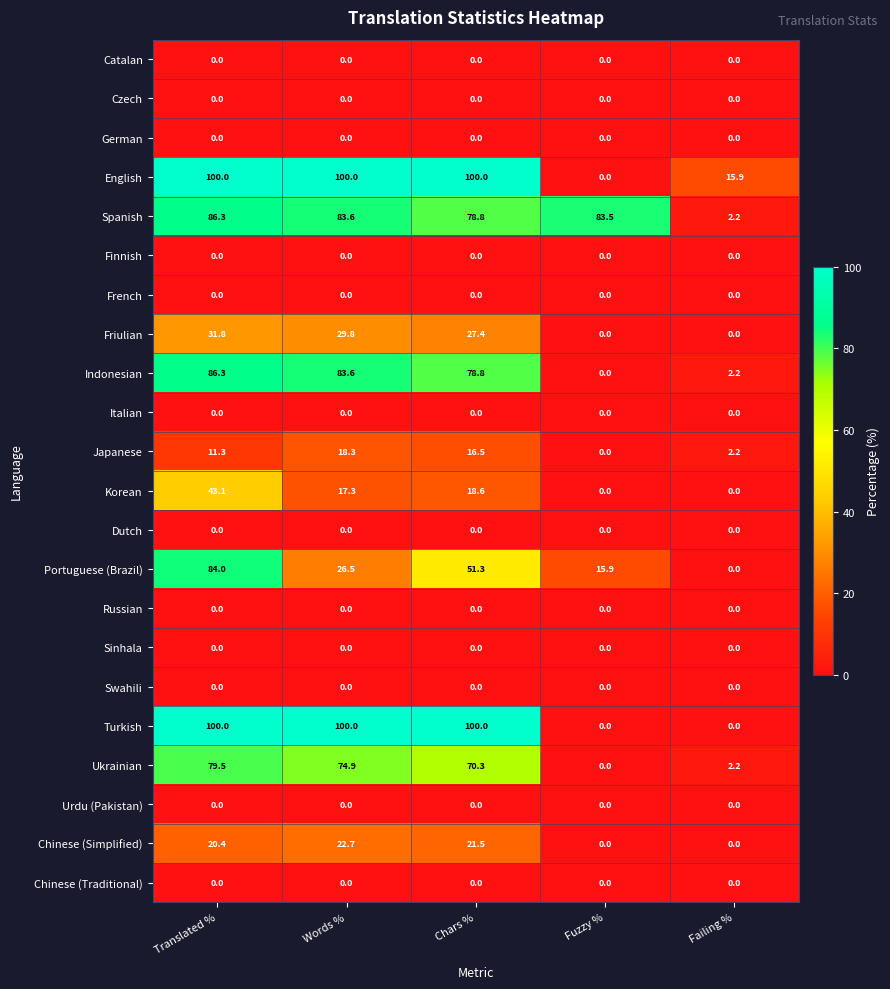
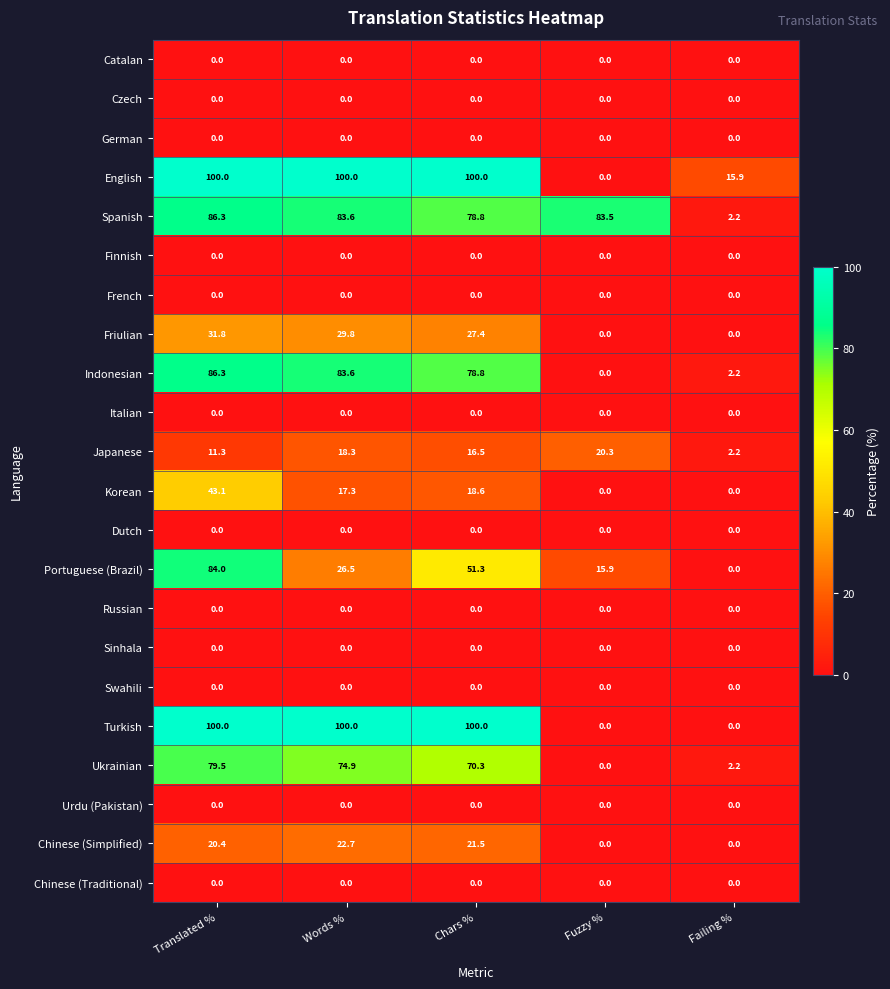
  {
    "Catalan": {
      "Translated %": 0.0,
      "Words %": 0.0,
      "Chars %": 0.0,
      "Fuzzy %": 0.0,
      "Failing %": 0.0
    },
    "Czech": {
      "Translated %": 0.0,
      "Words %": 0.0,
      "Chars %": 0.0,
      "Fuzzy %": 0.0,
      "Failing %": 0.0
    },
    "German": {
      "Translated %": 0.0,
      "Words %": 0.0,
      "Chars %": 0.0,
      "Fuzzy %": 0.0,
      "Failing %": 0.0
    },
    "English": {
      "Translated %": 100.0,
      "Words %": 100.0,
      "Chars %": 100.0,
      "Fuzzy %": 0.0,
      "Failing %": 15.9
    },
    "Spanish": {
      "Translated %": 86.3,
      "Words %": 83.6,
      "Chars %": 78.8,
      "Fuzzy %": 83.5,
      "Failing %": 2.2
    },
    "Finnish": {
      "Translated %": 0.0,
      "Words %": 0.0,
      "Chars %": 0.0,
      "Fuzzy %": 0.0,
      "Failing %": 0.0
    },
    "French": {
      "Translated %": 0.0,
      "Words %": 0.0,
      "Chars %": 0.0,
      "Fuzzy %": 0.0,
      "Failing %": 0.0
    },
    "Friulian": {
      "Translated %": 31.8,
      "Words %": 29.8,
      "Chars %": 27.4,
      "Fuzzy %": 0.0,
      "Failing %": 0.0
    },
    "Indonesian": {
      "Translated %": 86.3,
      "Words %": 83.6,
      "Chars %": 78.8,
      "Fuzzy %": 0.0,
      "Failing %": 2.2
    },
    "Italian": {
      "Translated %": 0.0,
      "Words %": 0.0,
      "Chars %": 0.0,
      "Fuzzy %": 0.0,
      "Failing %": 0.0
    },
    "Japanese": {
      "Translated %": 11.3,
      "Words %": 18.3,
      "Chars %": 16.5,
-     "Fuzzy %": 0.0,
+     "Fuzzy %": 20.3,
      "Failing %": 2.2
    },
    "Korean": {
      "Translated %": 43.1,
      "Words %": 17.3,
      "Chars %": 18.6,
      "Fuzzy %": 0.0,
      "Failing %": 0.0
    },
    "Dutch": {
      "Translated %": 0.0,
      "Words %": 0.0,
      "Chars %": 0.0,
      "Fuzzy %": 0.0,
      "Failing %": 0.0
    },
    "Portuguese (Brazil)": {
      "Translated %": 84.0,
      "Words %": 26.5,
      "Chars %": 51.3,
      "Fuzzy %": 15.9,
      "Failing %": 0.0
    },
    "Russian": {
      "Translated %": 0.0,
      "Words %": 0.0,
      "Chars %": 0.0,
      "Fuzzy %": 0.0,
      "Failing %": 0.0
    },
    "Sinhala": {
      "Translated %": 0.0,
      "Words %": 0.0,
      "Chars %": 0.0,
      "Fuzzy %": 0.0,
      "Failing %": 0.0
    },
    "Swahili": {
      "Translated %": 0.0,
      "Words %": 0.0,
      "Chars %": 0.0,
      "Fuzzy %": 0.0,
      "Failing %": 0.0
    },
    "Turkish": {
      "Translated %": 100.0,
      "Words %": 100.0,
      "Chars %": 100.0,
      "Fuzzy %": 0.0,
      "Failing %": 0.0
    },
    "Ukrainian": {
      "Translated %": 79.5,
      "Words %": 74.9,
      "Chars %": 70.3,
      "Fuzzy %": 0.0,
      "Failing %": 2.2
    },
    "Urdu (Pakistan)": {
      "Translated %": 0.0,
      "Words %": 0.0,
      "Chars %": 0.0,
      "Fuzzy %": 0.0,
      "Failing %": 0.0
    },
    "Chinese (Simplified)": {
      "Translated %": 20.4,
      "Words %": 22.7,
      "Chars %": 21.5,
      "Fuzzy %": 0.0,
      "Failing %": 0.0
    },
    "Chinese (Traditional)": {
      "Translated %": 0.0,
      "Words %": 0.0,
      "Chars %": 0.0,
      "Fuzzy %": 0.0,
      "Failing %": 0.0
    }
  }
